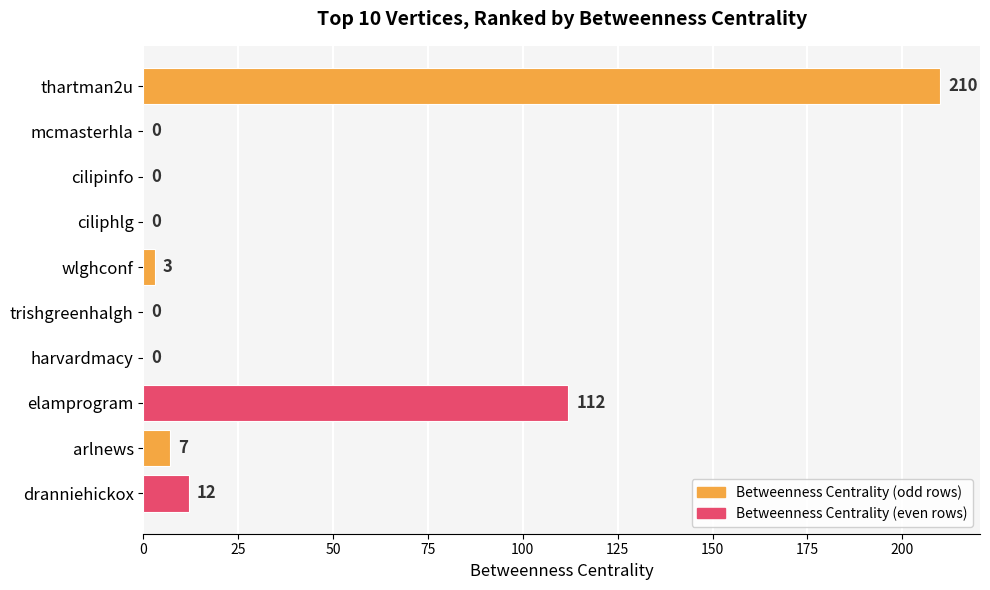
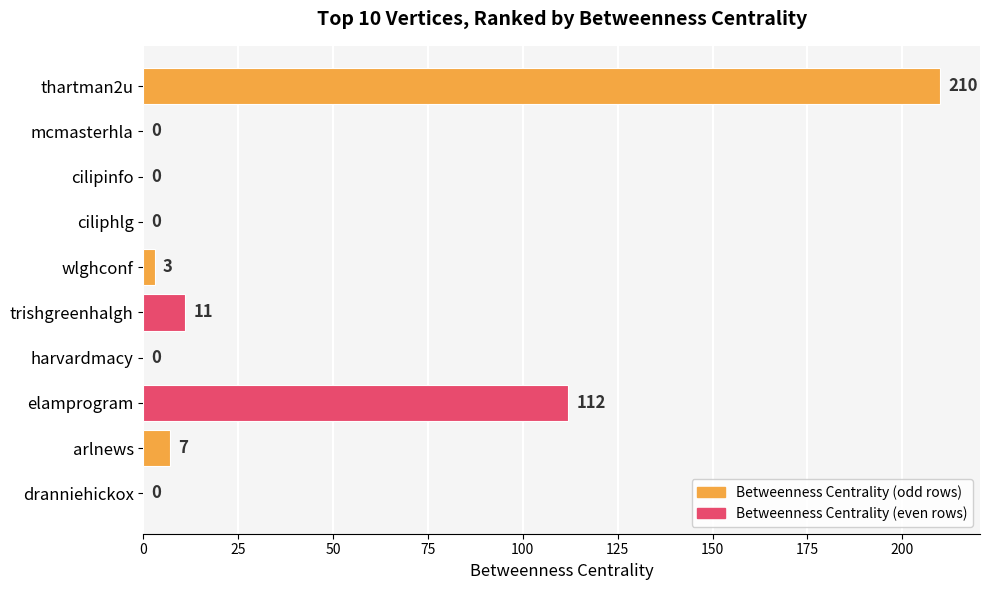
  {
    "thartman2u": 210,
    "mcmasterhla": 0,
    "cilipinfo": 0,
    "ciliphlg": 0,
    "wlghconf": 3,
-   "trishgreenhalgh": 0,
+   "trishgreenhalgh": 11,
    "harvardmacy": 0,
    "elamprogram": 112,
    "arlnews": 7,
-   "dranniehickox": 12
+   "dranniehickox": 0
  }
